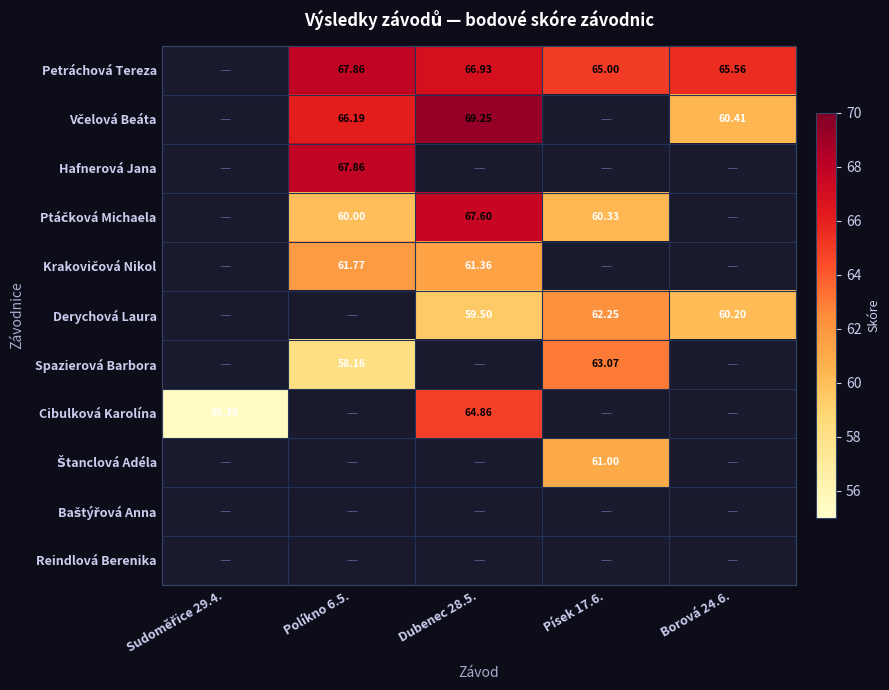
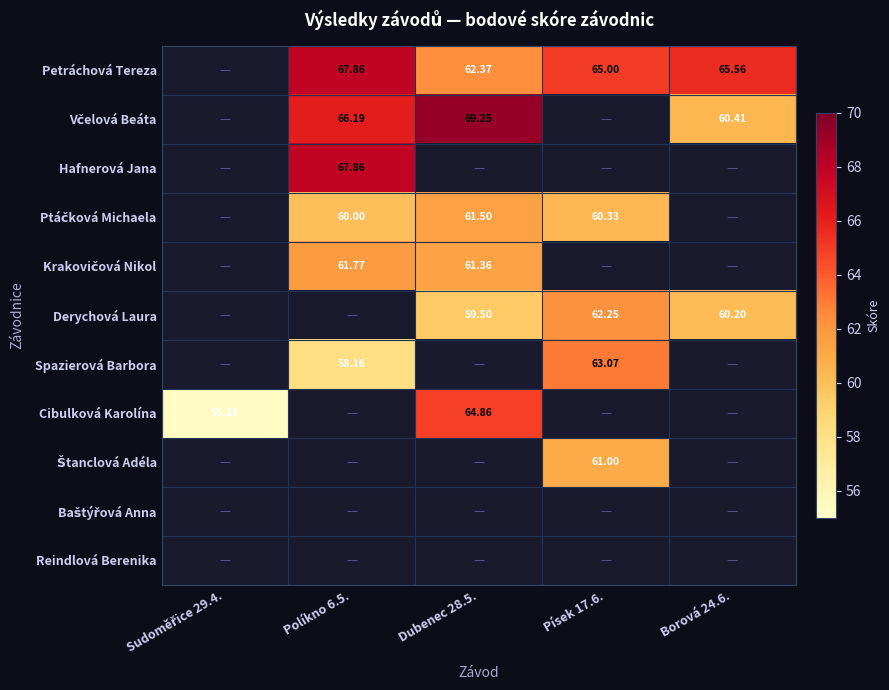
  {
    "Petráchová Tereza": {
      "Políkno 6.5.": 67.86,
-     "Dubenec 28.5.": 66.93,
+     "Dubenec 28.5.": 62.37,
      "Písek 17.6.": 65.00,
      "Borová 24.6.": 65.56
    },
    "Včelová Beáta": {
      "Políkno 6.5.": 66.19,
      "Dubenec 28.5.": 69.25,
      "Borová 24.6.": 60.41
    },
    "Hafnerová Jana": {
      "Políkno 6.5.": 67.86
    },
    "Ptáčková Michaela": {
      "Políkno 6.5.": 60.00,
-     "Dubenec 28.5.": 67.60,
+     "Dubenec 28.5.": 61.50,
      "Písek 17.6.": 60.33
    },
    "Krakovičová Nikol": {
      "Políkno 6.5.": 61.77,
      "Dubenec 28.5.": 61.36
    },
    "Derychová Laura": {
      "Dubenec 28.5.": 59.50,
      "Písek 17.6.": 62.25,
      "Borová 24.6.": 60.20
    },
    "Spazierová Barbora": {
      "Políkno 6.5.": 58.16,
      "Písek 17.6.": 63.07
    },
    "Cibulková Karolína": {
      "Sudoměřice 29.4.": 55.38,
      "Dubenec 28.5.": 64.86
    },
    "Štanclová Adéla": {
      "Písek 17.6.": 61.00
    }
  }
